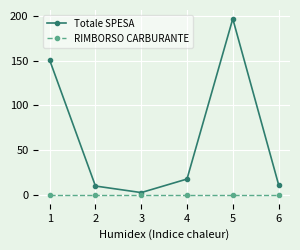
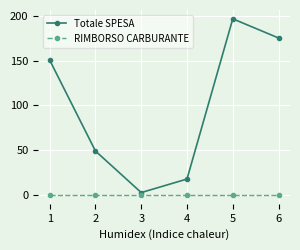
  {
    "Totale SPESA": {
      "1": 150,
-     "2": 10,
+     "2": 50,
      "4": 20,
      "5": 200,
-     "6": 10
+     "6": 180
    },
    "RIMBORSO CARBURANTE": {
      "1": 0,
      "2": 0,
      "4": 0,
      "5": 0,
      "6": 0
    }
  }
